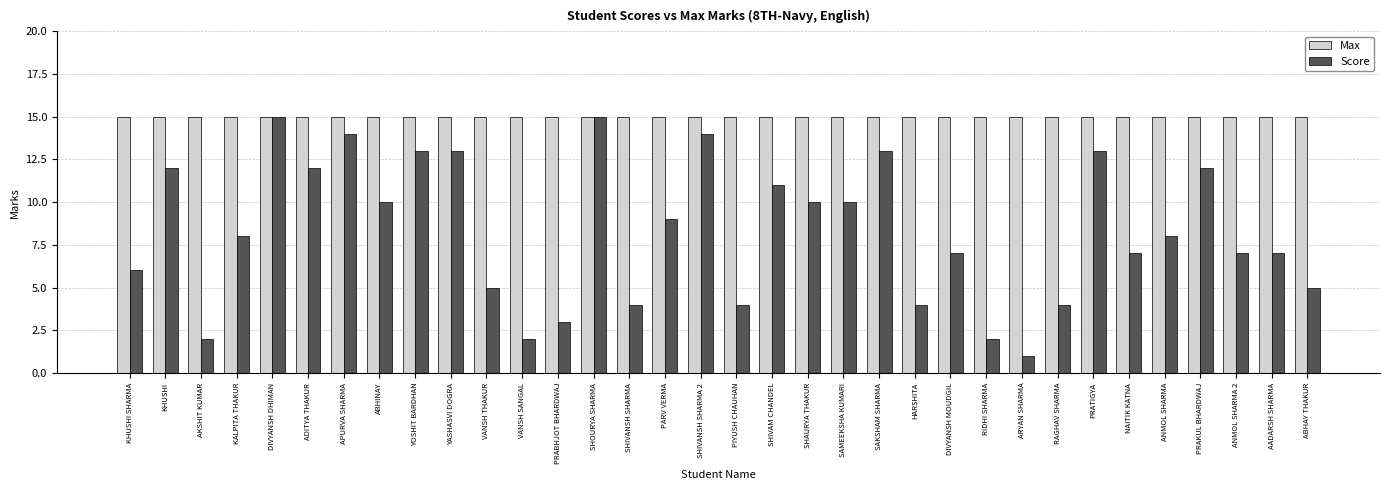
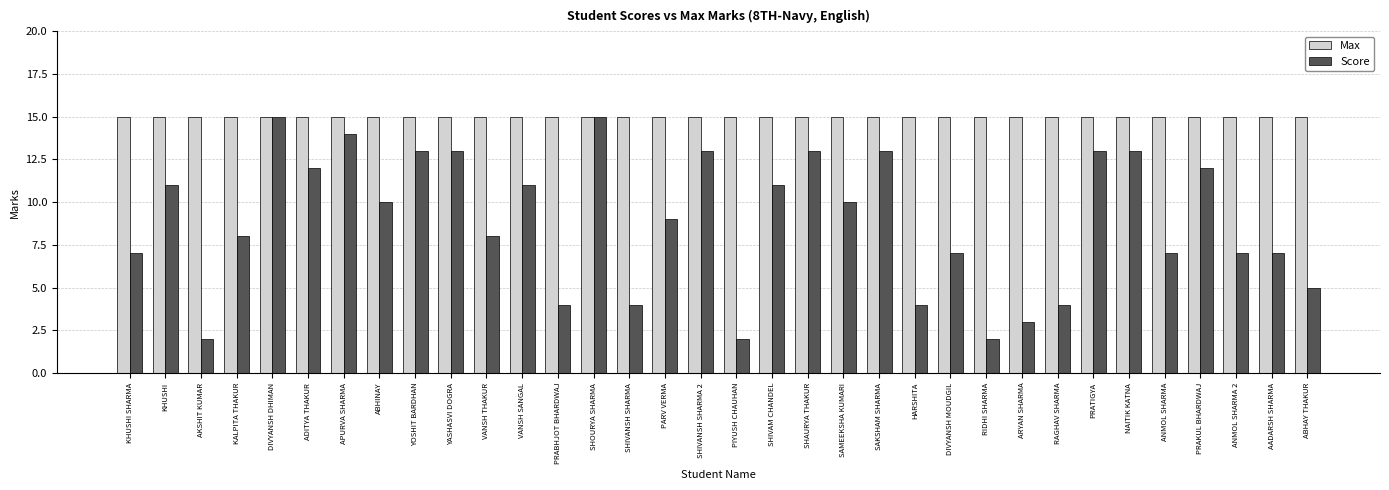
  {
    "Max": {
      "KHUSHI SHARMA": 15,
      "KHUSHI": 15,
      "AKSHIT KUMAR": 15,
      "KALPITA THAKUR": 15,
      "DIVYANSH DHIMAN": 15,
      "ADITYA THAKUR": 15,
      "APURVA SHARMA": 15,
      "ABHINAY": 15,
      "YOSHIT BARDHAN": 15,
      "YASHASVI DOGRA": 15,
      "VANSH THAKUR": 15,
      "VANSH SANGAL": 15,
      "PRABHJOT BHARDWAJ": 15,
      "SHOURYA SHARMA": 15,
      "SHIVANSH SHARMA": 15,
      "PARV VERMA": 15,
      "SHIVANSH SHARMA 2": 15,
      "PIYUSH CHAUHAN": 15,
      "SHIVAM CHANDEL": 15,
      "SHAURYA THAKUR": 15,
      "SAMEEKSHA KUMARI": 15,
      "SAKSHAM SHARMA": 15,
      "HARSHITA": 15,
      "DIVYANSH MOUDGIL": 15,
      "RIDHI SHARMA": 15,
      "ARYAN SHARMA": 15,
      "RAGHAV SHARMA": 15,
      "PRATIGYA": 15,
      "NAITIK KATNA": 15,
      "ANMOL SHARMA": 15,
      "PRAKUL BHARDWAJ": 15,
      "ANMOL SHARMA 2": 15,
      "AADARSH SHARMA": 15,
      "ABHAY THAKUR": 15
    },
    "Score": {
-     "KHUSHI SHARMA": 6,
-     "KHUSHI": 12,
+     "KHUSHI SHARMA": 7,
+     "KHUSHI": 11,
      "AKSHIT KUMAR": 2,
      "KALPITA THAKUR": 8,
      "DIVYANSH DHIMAN": 15,
      "ADITYA THAKUR": 12,
      "APURVA SHARMA": 14,
      "ABHINAY": 10,
      "YOSHIT BARDHAN": 13,
      "YASHASVI DOGRA": 13,
-     "VANSH THAKUR": 5,
-     "VANSH SANGAL": 2,
-     "PRABHJOT BHARDWAJ": 3,
+     "VANSH THAKUR": 8,
+     "VANSH SANGAL": 11,
+     "PRABHJOT BHARDWAJ": 4,
      "SHOURYA SHARMA": 15,
      "SHIVANSH SHARMA": 4,
      "PARV VERMA": 9,
-     "SHIVANSH SHARMA 2": 14,
-     "PIYUSH CHAUHAN": 4,
+     "SHIVANSH SHARMA 2": 13,
+     "PIYUSH CHAUHAN": 2,
      "SHIVAM CHANDEL": 11,
-     "SHAURYA THAKUR": 10,
+     "SHAURYA THAKUR": 13,
      "SAMEEKSHA KUMARI": 10,
      "SAKSHAM SHARMA": 13,
      "HARSHITA": 4,
      "DIVYANSH MOUDGIL": 7,
      "RIDHI SHARMA": 2,
-     "ARYAN SHARMA": 1,
+     "ARYAN SHARMA": 3,
      "RAGHAV SHARMA": 4,
      "PRATIGYA": 13,
-     "NAITIK KATNA": 7,
-     "ANMOL SHARMA": 8,
+     "NAITIK KATNA": 13,
+     "ANMOL SHARMA": 7,
      "PRAKUL BHARDWAJ": 12,
      "ANMOL SHARMA 2": 7,
      "AADARSH SHARMA": 7,
      "ABHAY THAKUR": 5
    }
  }
